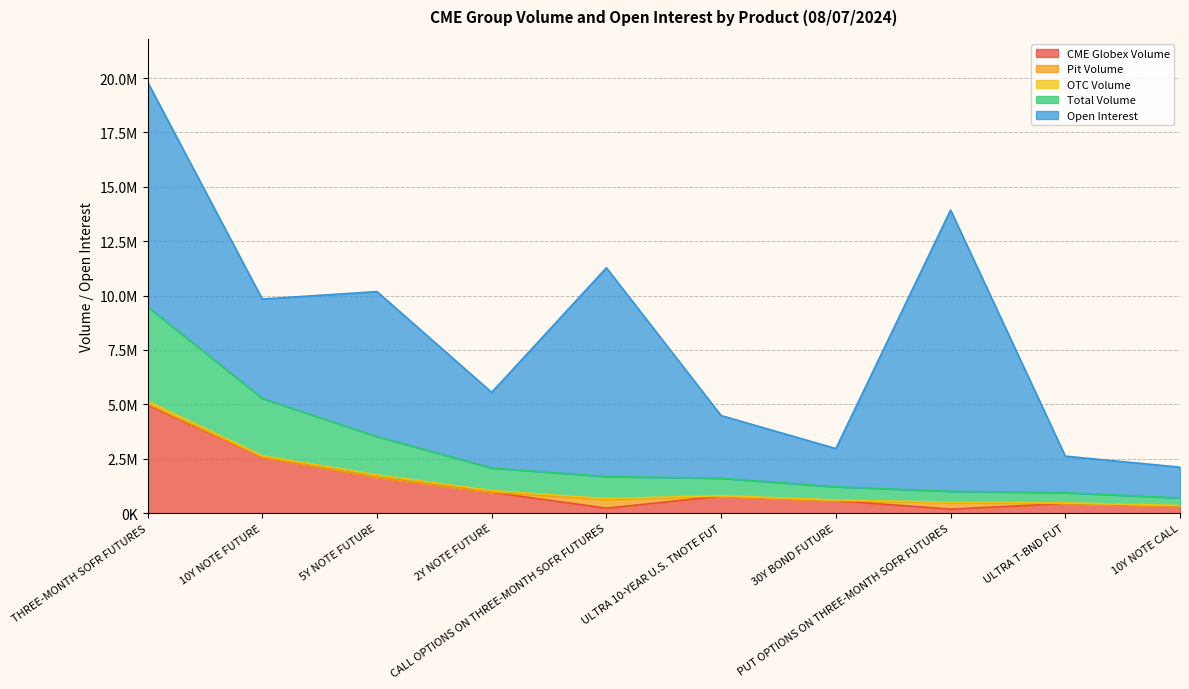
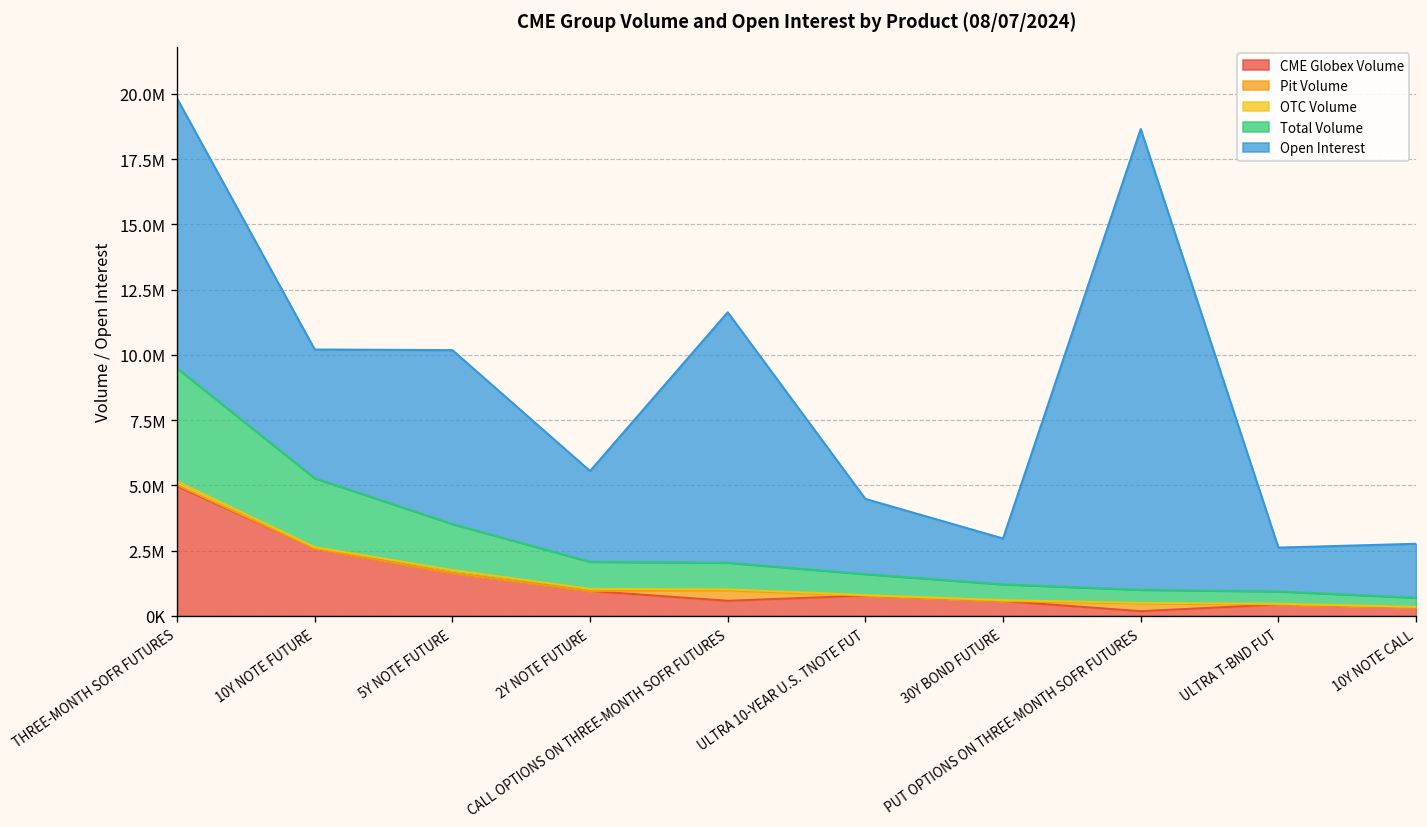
  {
    "CME Globex Volume": {
-     "CALL OPTIONS ON THREE-MONTH SOFR FUTURES": 200000,
+     "CALL OPTIONS ON THREE-MONTH SOFR FUTURES": 600000,
      "PUT OPTIONS ON THREE-MONTH SOFR FUTURES": 200000
    },
    "Total Volume": {
      "THREE-MONTH SOFR FUTURES": 4300000,
      "10Y NOTE FUTURE": 2600000,
      "5Y NOTE FUTURE": 1800000,
      "2Y NOTE FUTURE": 1000000,
      "CALL OPTIONS ON THREE-MONTH SOFR FUTURES": 1000000,
      "ULTRA 10-YEAR U.S. TNOTE FUT": 800000,
      "30Y BOND FUTURE": 600000,
      "PUT OPTIONS ON THREE-MONTH SOFR FUTURES": 500000,
      "ULTRA T-BND FUT": 500000,
      "10Y NOTE CALL": 300000
    },
    "Open Interest": {
      "THREE-MONTH SOFR FUTURES": 10300000,
-     "10Y NOTE FUTURE": 4600000,
+     "10Y NOTE FUTURE": 4900000,
      "5Y NOTE FUTURE": 6700000,
      "2Y NOTE FUTURE": 3500000,
      "CALL OPTIONS ON THREE-MONTH SOFR FUTURES": 9600000,
      "ULTRA 10-YEAR U.S. TNOTE FUT": 2900000,
      "30Y BOND FUTURE": 1800000,
-     "PUT OPTIONS ON THREE-MONTH SOFR FUTURES": 12900000,
+     "PUT OPTIONS ON THREE-MONTH SOFR FUTURES": 17700000,
      "ULTRA T-BND FUT": 1700000,
-     "10Y NOTE CALL": 1400000
+     "10Y NOTE CALL": 2100000
    }
  }
